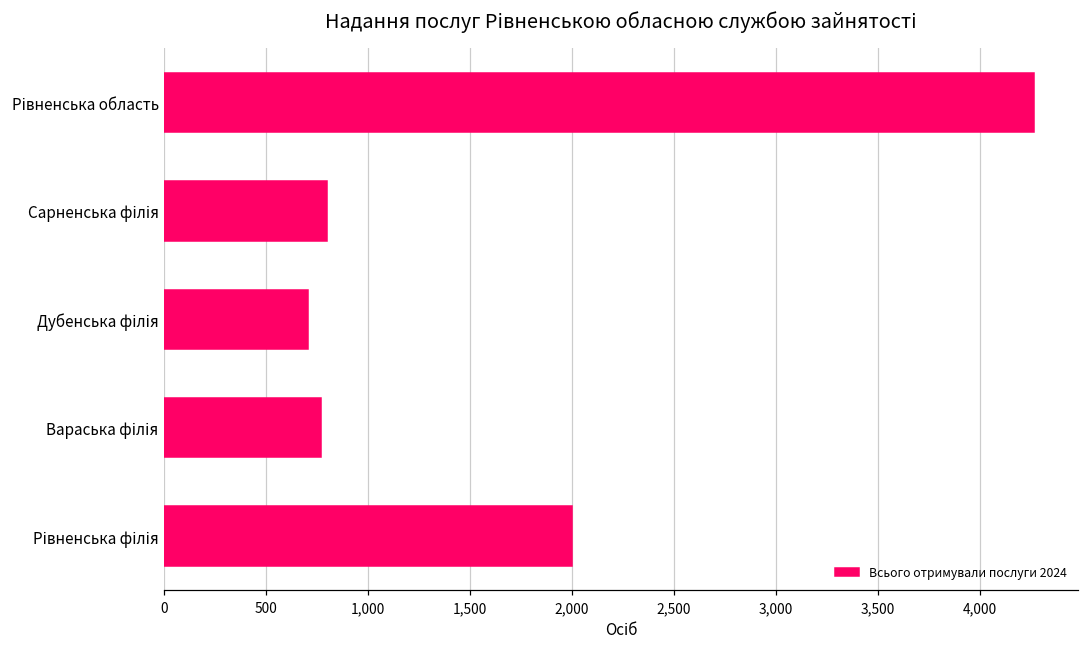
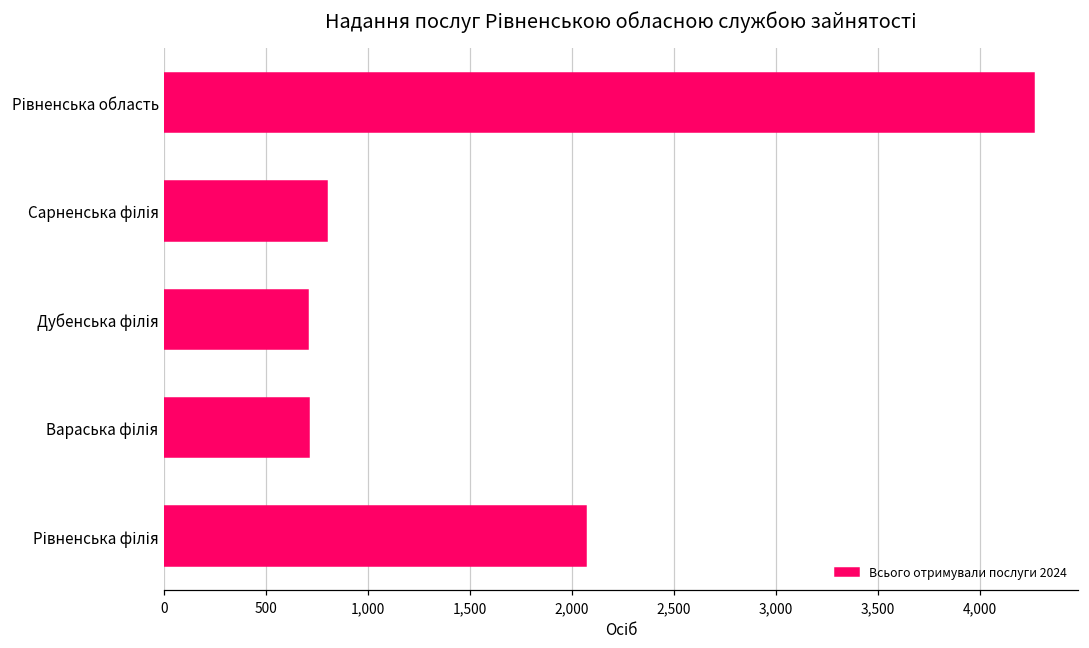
  {
    "Рівненська область": "4,270",
    "Сарненська філія": "800",
    "Дубенська філія": "710",
-   "Вараська філія": "770",
-   "Рівненська філія": "2,000"
+   "Вараська філія": "710",
+   "Рівненська філія": "2,070"
  }
